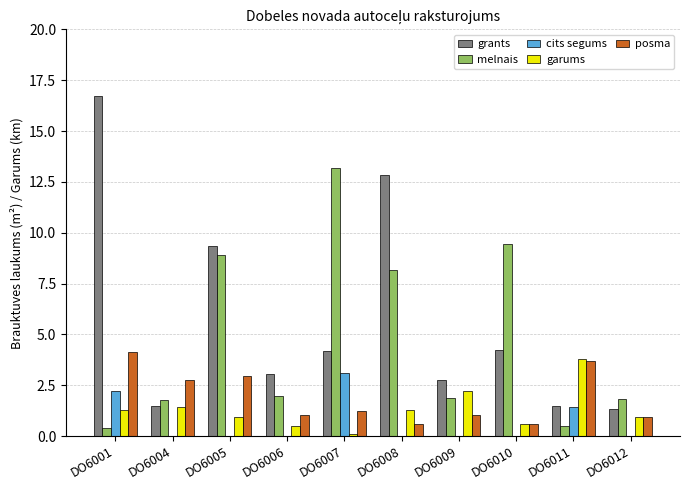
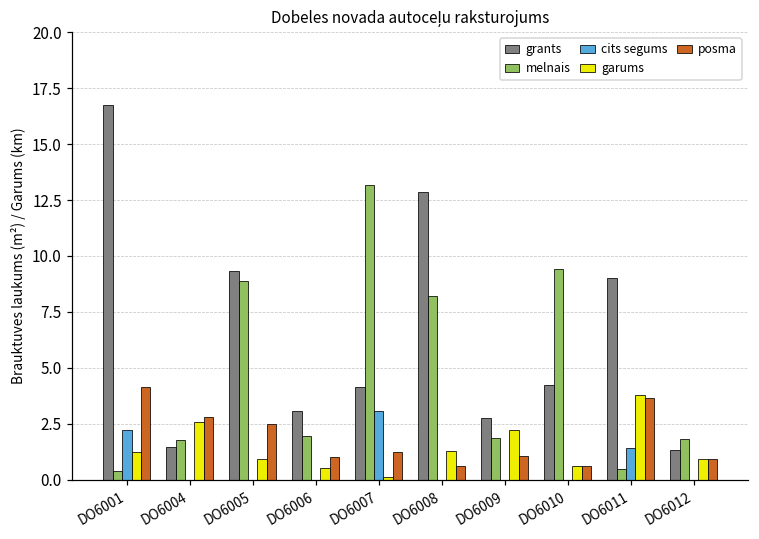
  {
    "grants": {
      "DO6001": 16.7,
      "DO6004": 1.5,
      "DO6005": 9.3,
      "DO6006": 3.1,
      "DO6007": 4.2,
      "DO6008": 12.8,
      "DO6009": 2.8,
      "DO6010": 4.2,
-     "DO6011": 1.5,
+     "DO6011": 9.0,
      "DO6012": 1.3
    },
    "melnais": {
      "DO6001": 0.4,
      "DO6004": 1.8,
      "DO6005": 8.9,
      "DO6006": 2.0,
      "DO6007": 13.2,
      "DO6008": 8.2,
      "DO6009": 1.9,
      "DO6010": 9.4,
      "DO6011": 0.5,
      "DO6012": 1.8
    },
    "cits segums": {
      "DO6001": 2.2,
      "DO6004": 0.0,
      "DO6005": 0.0,
      "DO6006": 0.0,
      "DO6007": 3.1,
      "DO6008": 0.0,
      "DO6009": 0.0,
      "DO6010": 0.0,
      "DO6011": 1.4,
      "DO6012": 0.0
    },
    "garums": {
      "DO6001": 1.3,
-     "DO6004": 1.4,
+     "DO6004": 2.6,
      "DO6005": 0.9,
      "DO6006": 0.5,
      "DO6008": 1.3,
      "DO6009": 2.2,
      "DO6010": 0.6,
      "DO6011": 3.8,
      "DO6012": 0.9
    },
    "posma": {
      "DO6001": 4.1,
      "DO6004": 2.8,
-     "DO6005": 2.9,
+     "DO6005": 2.5,
      "DO6006": 1.0,
      "DO6007": 1.3,
      "DO6008": 0.6,
      "DO6009": 1.0,
      "DO6010": 0.6,
      "DO6011": 3.7,
      "DO6012": 0.9
    }
  }
